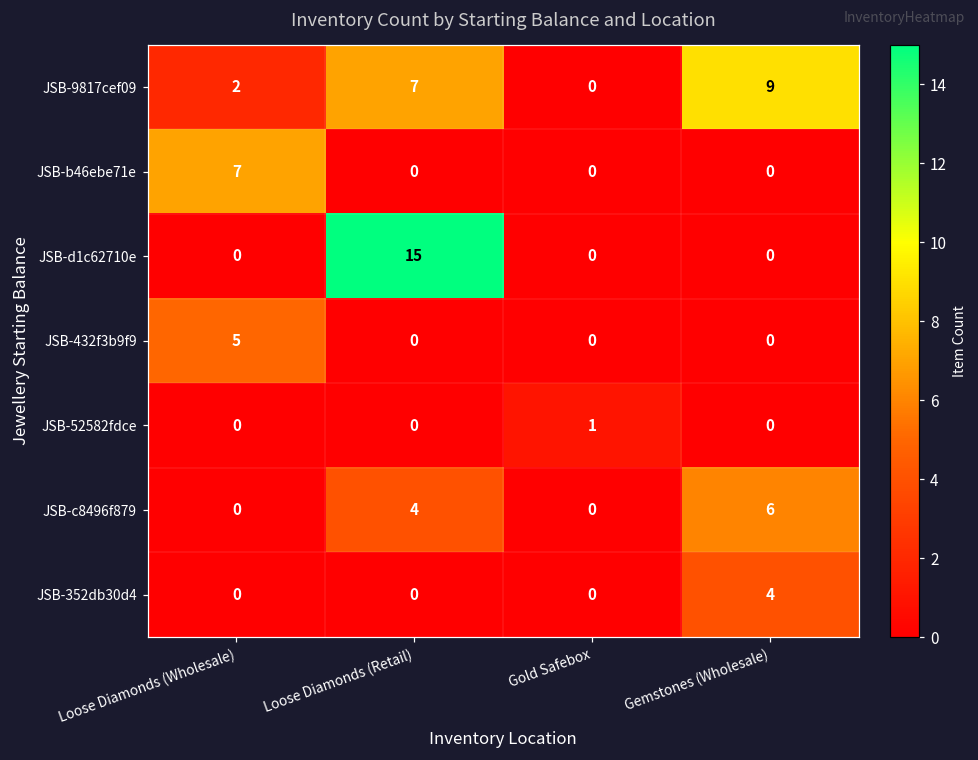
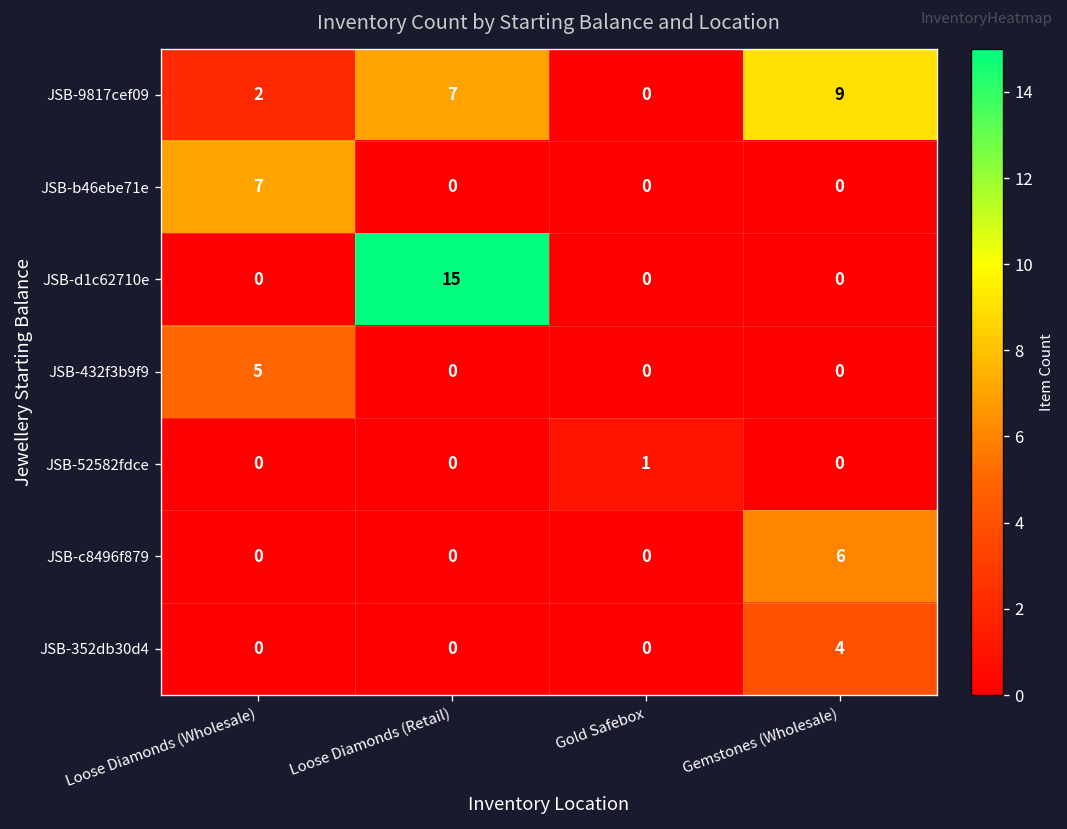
  {
    "JSB-9817cef09": {
      "Loose Diamonds (Wholesale)": 2,
      "Loose Diamonds (Retail)": 7,
      "Gold Safebox": 0,
      "Gemstones (Wholesale)": 9
    },
    "JSB-b46ebe71e": {
      "Loose Diamonds (Wholesale)": 7,
      "Loose Diamonds (Retail)": 0,
      "Gold Safebox": 0,
      "Gemstones (Wholesale)": 0
    },
    "JSB-d1c62710e": {
      "Loose Diamonds (Wholesale)": 0,
      "Loose Diamonds (Retail)": 15,
      "Gold Safebox": 0,
      "Gemstones (Wholesale)": 0
    },
    "JSB-432f3b9f9": {
      "Loose Diamonds (Wholesale)": 5,
      "Loose Diamonds (Retail)": 0,
      "Gold Safebox": 0,
      "Gemstones (Wholesale)": 0
    },
    "JSB-52582fdce": {
      "Loose Diamonds (Wholesale)": 0,
      "Loose Diamonds (Retail)": 0,
      "Gold Safebox": 1,
      "Gemstones (Wholesale)": 0
    },
    "JSB-c8496f879": {
      "Loose Diamonds (Wholesale)": 0,
-     "Loose Diamonds (Retail)": 4,
+     "Loose Diamonds (Retail)": 0,
      "Gold Safebox": 0,
      "Gemstones (Wholesale)": 6
    },
    "JSB-352db30d4": {
      "Loose Diamonds (Wholesale)": 0,
      "Loose Diamonds (Retail)": 0,
      "Gold Safebox": 0,
      "Gemstones (Wholesale)": 4
    }
  }
